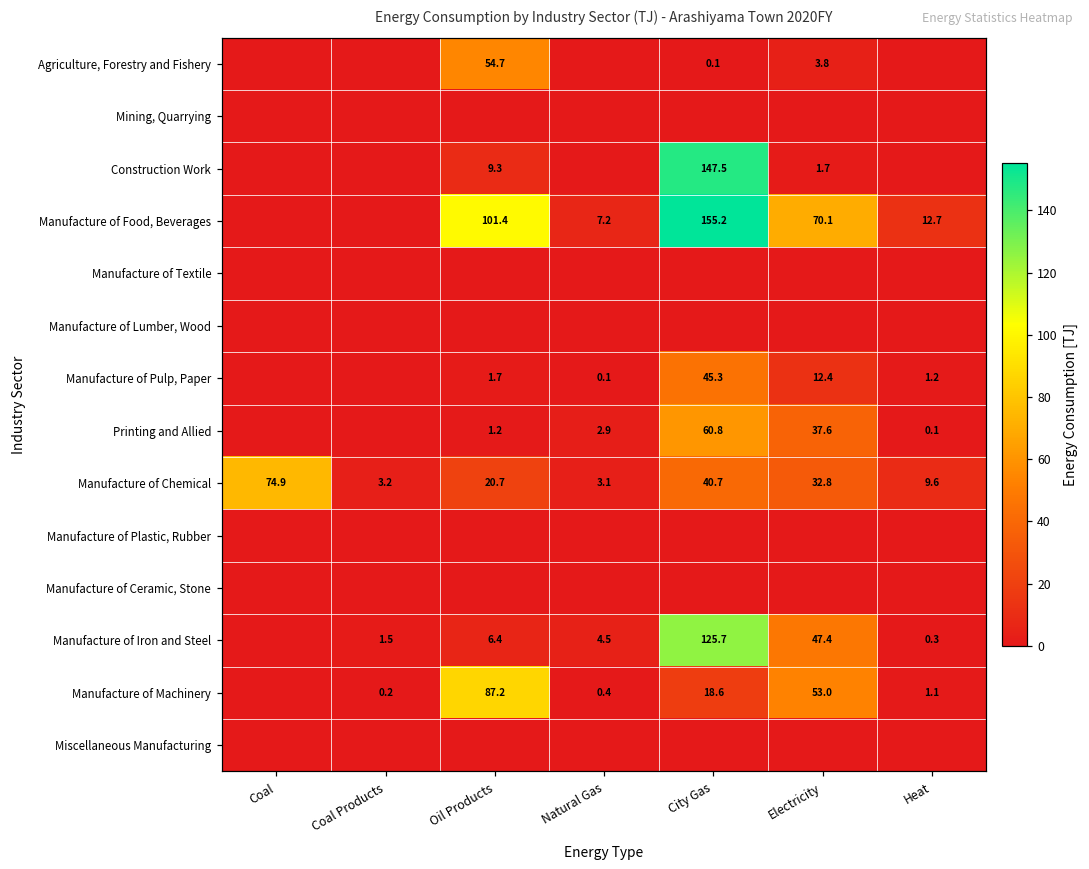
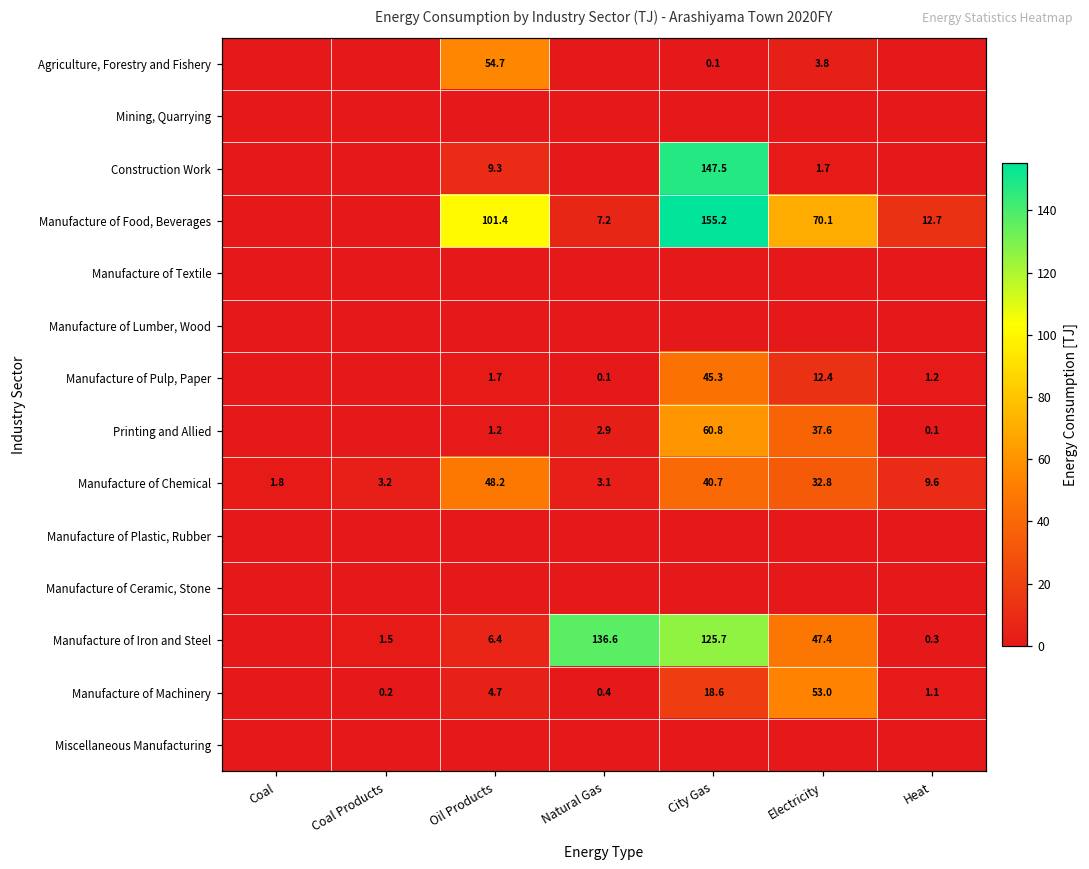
  {
    "Agriculture, Forestry and Fishery": {
      "Oil Products": 54.7,
      "City Gas": 0.1,
      "Electricity": 3.8
    },
    "Construction Work": {
      "Oil Products": 9.3,
      "City Gas": 147.5,
      "Electricity": 1.7
    },
    "Manufacture of Food, Beverages": {
      "Oil Products": 101.4,
      "Natural Gas": 7.2,
      "City Gas": 155.2,
      "Electricity": 70.1,
      "Heat": 12.7
    },
    "Manufacture of Pulp, Paper": {
      "Oil Products": 1.7,
      "Natural Gas": 0.1,
      "City Gas": 45.3,
      "Electricity": 12.4,
      "Heat": 1.2
    },
    "Printing and Allied": {
      "Oil Products": 1.2,
      "Natural Gas": 2.9,
      "City Gas": 60.8,
      "Electricity": 37.6,
      "Heat": 0.1
    },
    "Manufacture of Chemical": {
-     "Coal": 74.9,
+     "Coal": 1.8,
      "Coal Products": 3.2,
-     "Oil Products": 20.7,
+     "Oil Products": 48.2,
      "Natural Gas": 3.1,
      "City Gas": 40.7,
      "Electricity": 32.8,
      "Heat": 9.6
    },
    "Manufacture of Iron and Steel": {
      "Coal Products": 1.5,
      "Oil Products": 6.4,
-     "Natural Gas": 4.5,
+     "Natural Gas": 136.6,
      "City Gas": 125.7,
      "Electricity": 47.4,
      "Heat": 0.3
    },
    "Manufacture of Machinery": {
      "Coal Products": 0.2,
-     "Oil Products": 87.2,
+     "Oil Products": 4.7,
      "Natural Gas": 0.4,
      "City Gas": 18.6,
      "Electricity": 53.0,
      "Heat": 1.1
    }
  }
